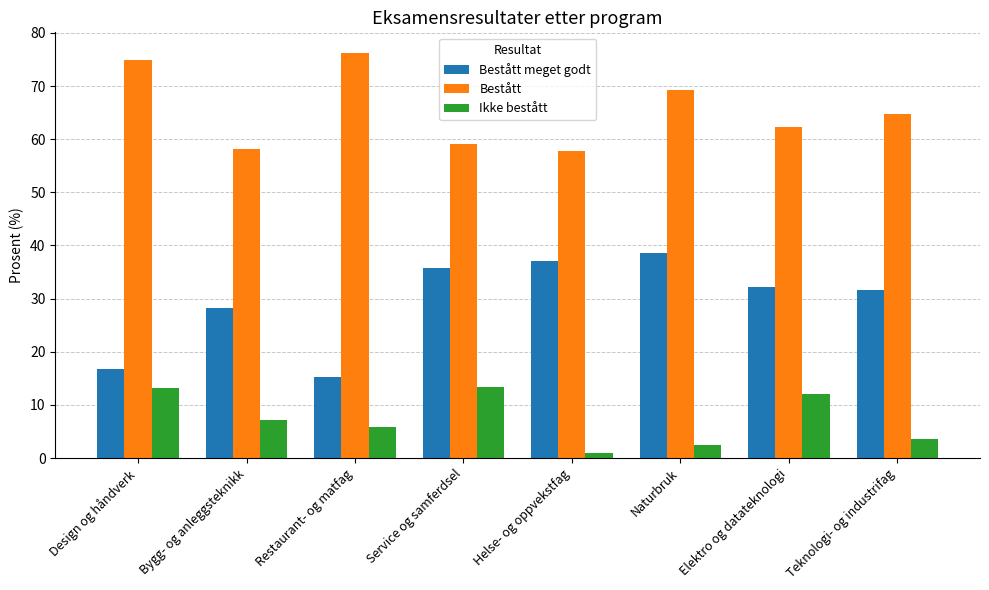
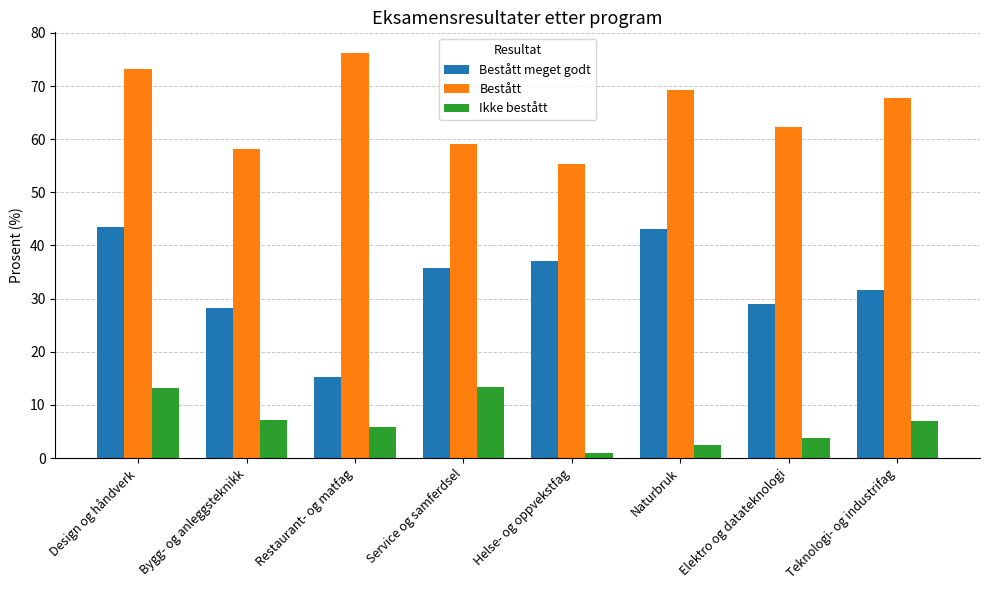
  {
    "Bestått meget godt": {
-     "Design og håndverk": 17,
+     "Design og håndverk": 44,
      "Bygg- og anleggsteknikk": 28,
      "Restaurant- og matfag": 15,
      "Service og samferdsel": 36,
      "Helse- og oppvekstfag": 37,
-     "Naturbruk": 39,
-     "Elektro og datateknologi": 32,
+     "Naturbruk": 43,
+     "Elektro og datateknologi": 29,
      "Teknologi- og industrifag": 32
    },
    "Bestått": {
-     "Design og håndverk": 75,
+     "Design og håndverk": 73,
      "Bygg- og anleggsteknikk": 58,
      "Restaurant- og matfag": 76,
      "Service og samferdsel": 59,
-     "Helse- og oppvekstfag": 58,
+     "Helse- og oppvekstfag": 55,
      "Naturbruk": 69,
      "Elektro og datateknologi": 62,
-     "Teknologi- og industrifag": 65
+     "Teknologi- og industrifag": 68
    },
    "Ikke bestått": {
      "Design og håndverk": 13,
      "Bygg- og anleggsteknikk": 7,
      "Restaurant- og matfag": 6,
      "Service og samferdsel": 13,
      "Helse- og oppvekstfag": 1,
      "Naturbruk": 2,
-     "Elektro og datateknologi": 12,
-     "Teknologi- og industrifag": 4
+     "Elektro og datateknologi": 4,
+     "Teknologi- og industrifag": 7
    }
  }
